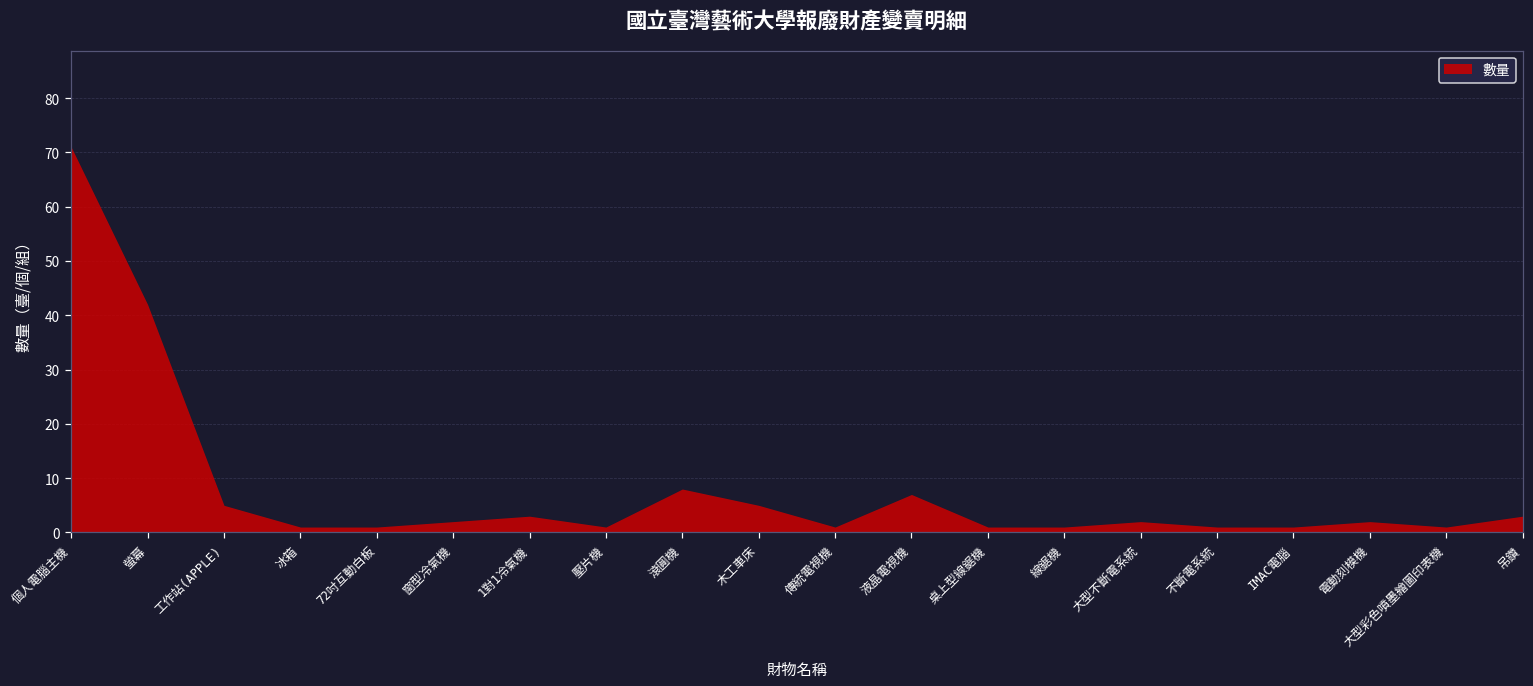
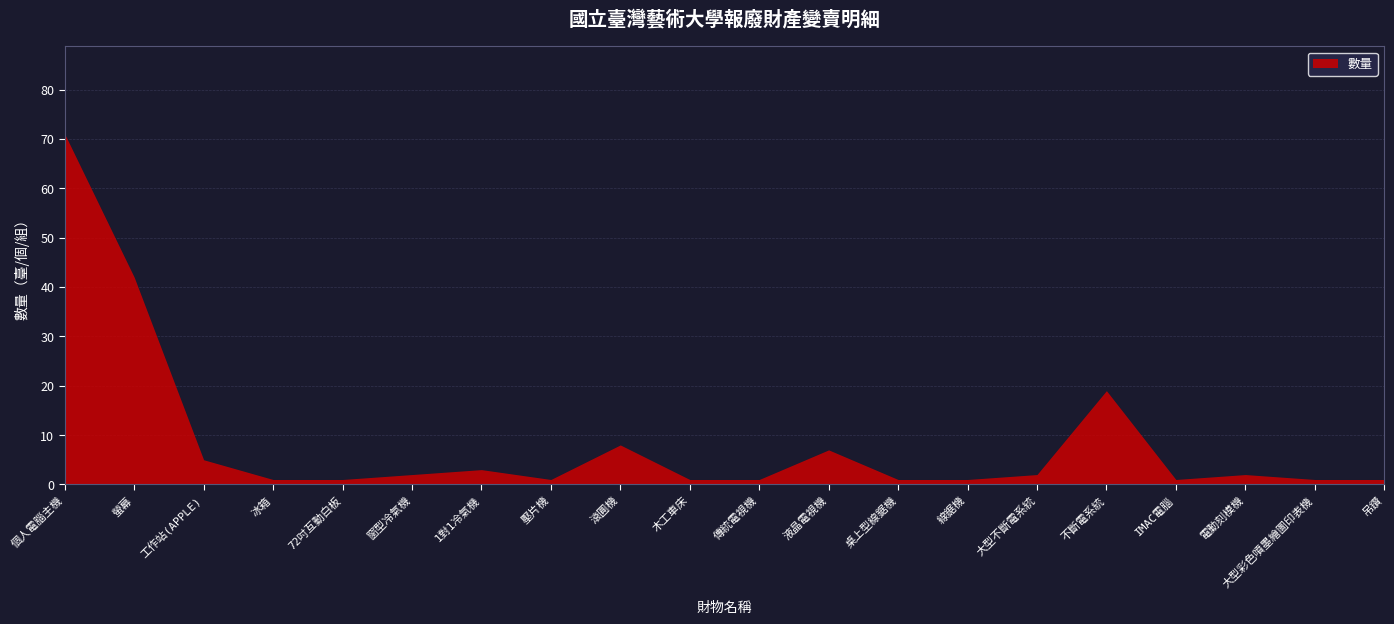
  {
    "個人電腦主機": 71,
    "螢幕": 42,
    "工作站(APPLE)": 5,
    "冰箱": 1,
    "72吋互動白板": 1,
    "窗型冷氣機": 2,
    "1對1冷氣機": 3,
    "壓片機": 1,
    "滾圓機": 8,
-   "木工車床": 5,
+   "木工車床": 1,
    "傳統電視機": 1,
    "液晶電視機": 7,
    "桌上型線鋸機": 1,
    "線鋸機": 1,
    "大型不斷電系統": 2,
-   "不斷電系統": 1,
+   "不斷電系統": 19,
    "IMAC電腦": 1,
    "電動刻模機": 2,
    "大型彩色噴墨繪圖印表機": 1,
-   "吊鑽": 3
+   "吊鑽": 1
  }
